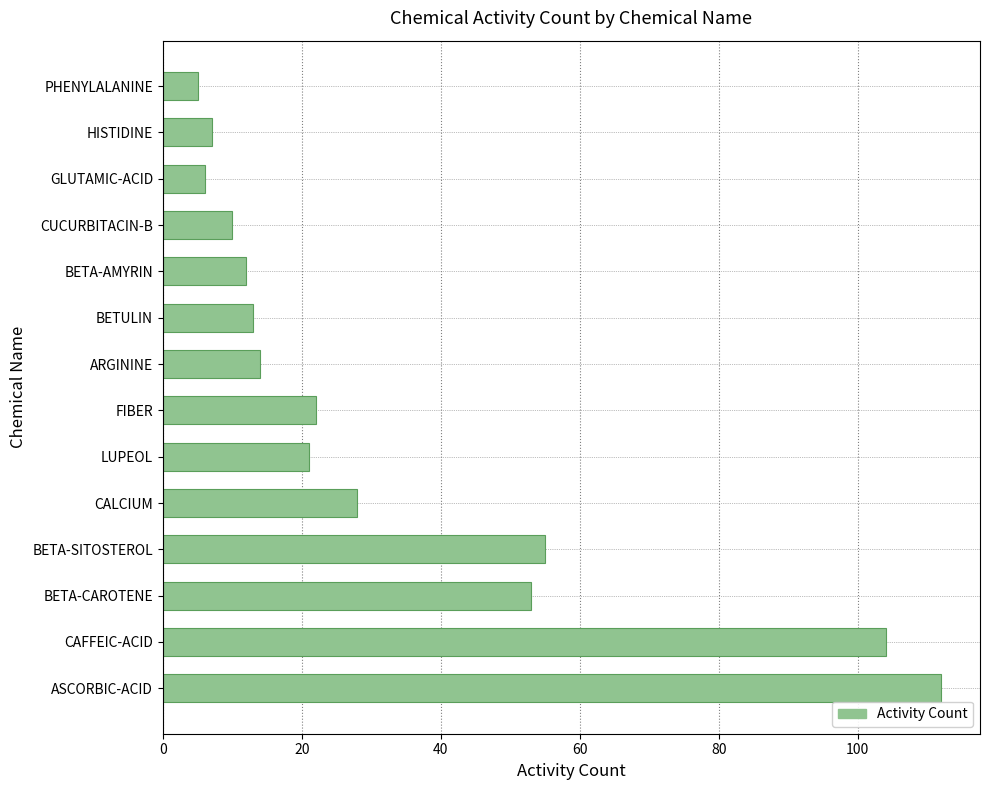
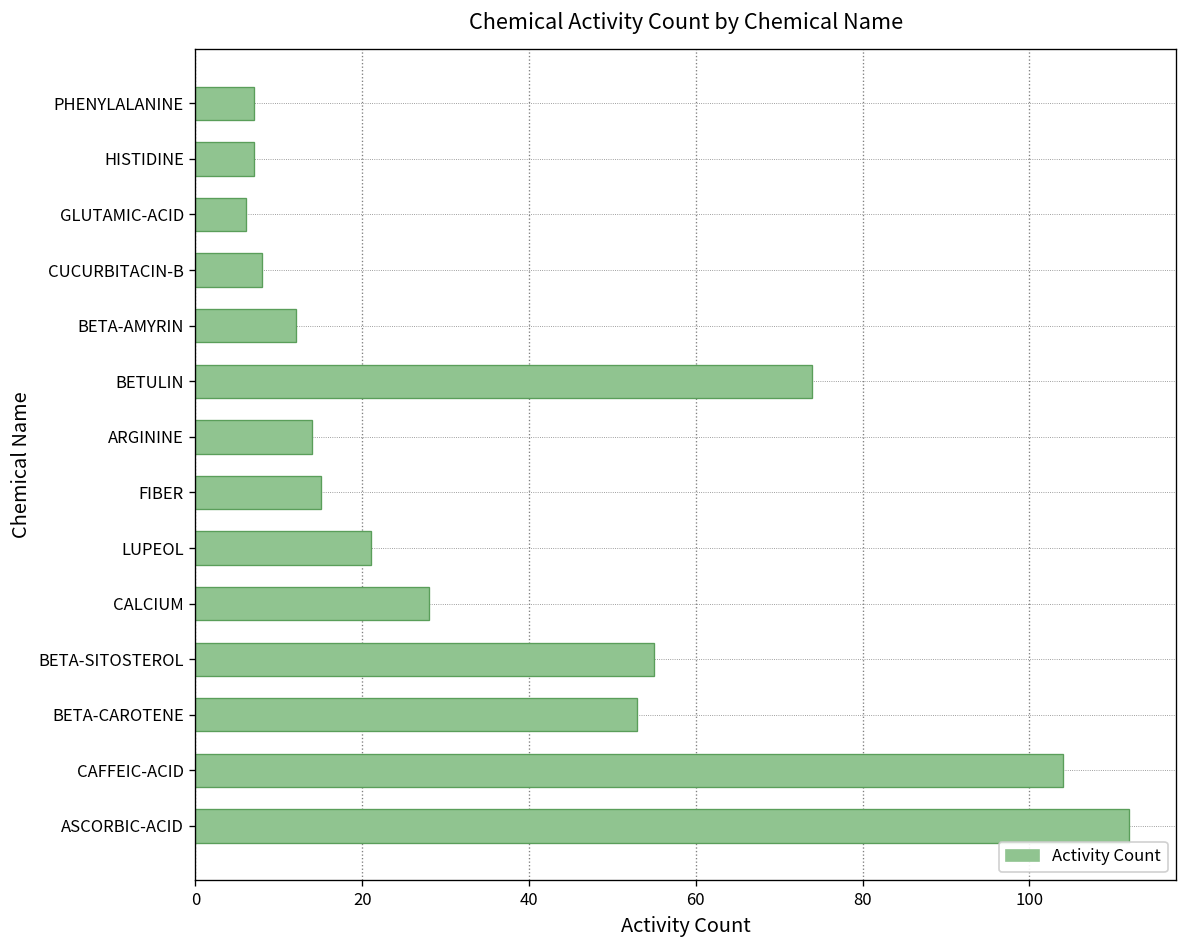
  {
-   "PHENYLALANINE": 5,
+   "PHENYLALANINE": 7,
    "HISTIDINE": 7,
    "GLUTAMIC-ACID": 6,
-   "CUCURBITACIN-B": 10,
+   "CUCURBITACIN-B": 8,
    "BETA-AMYRIN": 12,
-   "BETULIN": 13,
+   "BETULIN": 74,
    "ARGININE": 14,
-   "FIBER": 22,
+   "FIBER": 15,
    "LUPEOL": 21,
    "CALCIUM": 28,
    "BETA-SITOSTEROL": 55,
    "BETA-CAROTENE": 53,
    "CAFFEIC-ACID": 104,
    "ASCORBIC-ACID": 112
  }
